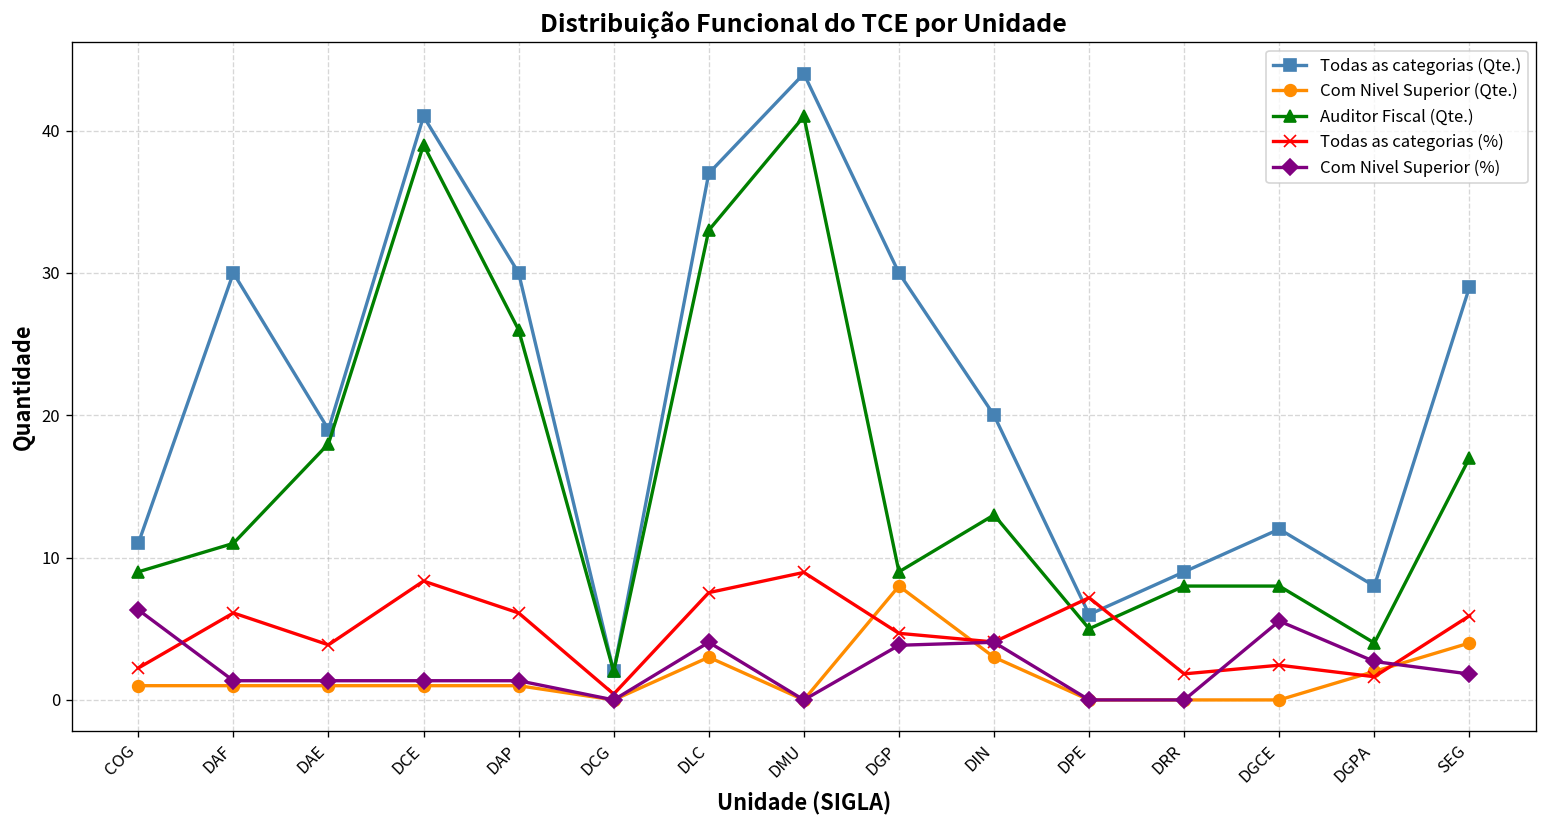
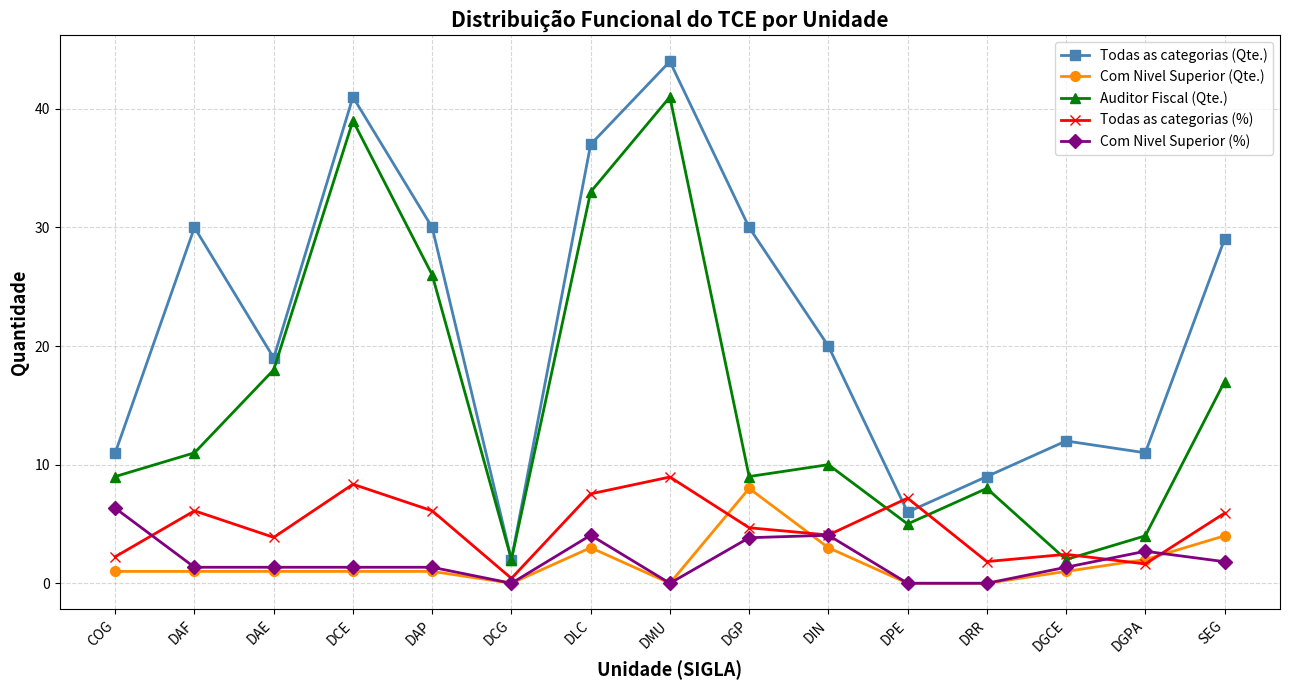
  {
    "Todas as categorias (Qte.)": {
      "COG": 11,
      "DAF": 30,
      "DAE": 19,
      "DCE": 41,
      "DAP": 30,
      "DLC": 37,
      "DMU": 44,
      "DGP": 30,
      "DIN": 20,
      "DPE": 6,
      "DRR": 9,
      "DGCE": 12,
-     "DGPA": 8,
+     "DGPA": 11,
      "SEG": 29
    },
    "Com Nivel Superior (Qte.)": {
      "COG": 1,
      "DAF": 1,
      "DAE": 1,
      "DCE": 1,
      "DAP": 1,
      "DLC": 3,
      "DGP": 8,
      "DIN": 3,
-     "DGCE": 0,
+     "DGCE": 1,
      "DGPA": 2,
      "SEG": 4
    },
    "Auditor Fiscal (Qte.)": {
      "COG": 9,
      "DAF": 11,
      "DAE": 18,
      "DCE": 39,
      "DAP": 26,
      "DLC": 33,
      "DMU": 41,
      "DGP": 9,
-     "DIN": 13,
+     "DIN": 10,
      "DPE": 5,
      "DRR": 8,
-     "DGCE": 8,
+     "DGCE": 2,
      "DGPA": 4,
      "SEG": 17
    },
    "Todas as categorias (%)": {
      "COG": 2.2,
      "DAF": 6.1,
      "DAE": 3.9,
      "DCE": 8.4,
      "DAP": 6.1,
      "DCG": 0.4,
      "DLC": 7.5,
      "DMU": 9.0,
      "DGP": 4.7,
      "DPE": 7.2,
      "DRR": 1.8,
      "DGCE": 2.4,
      "DGPA": 1.6,
      "SEG": 5.9
    },
    "Com Nivel Superior (%)": {
      "COG": 6.3,
      "DAF": 1.4,
      "DAE": 1.4,
      "DCE": 1.4,
      "DAP": 1.4,
      "DLC": 4.1,
      "DGP": 3.8,
-     "DGCE": 5.5,
+     "DGCE": 1.4,
      "DGPA": 2.7,
      "SEG": 1.8
    }
  }
